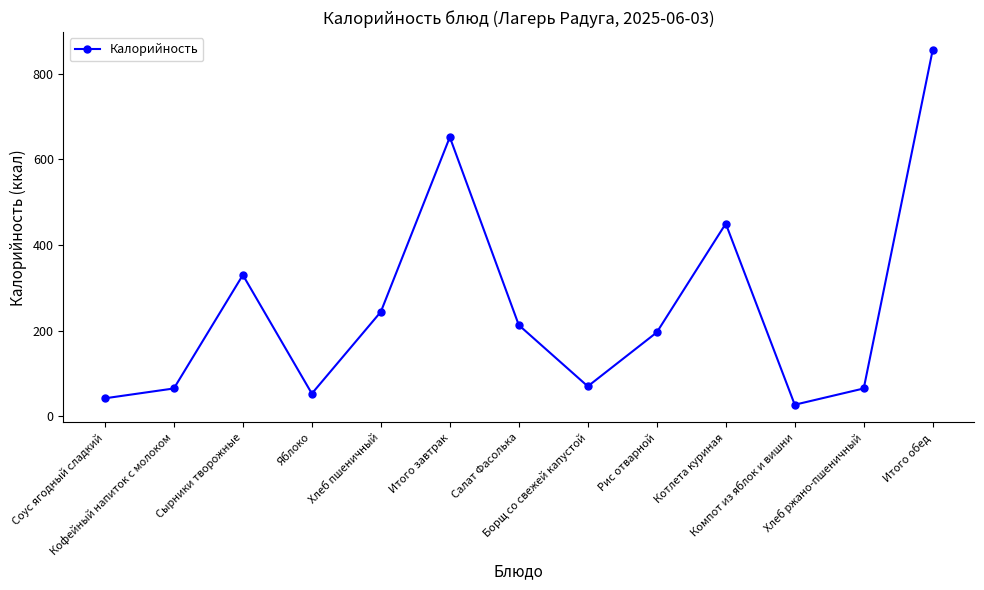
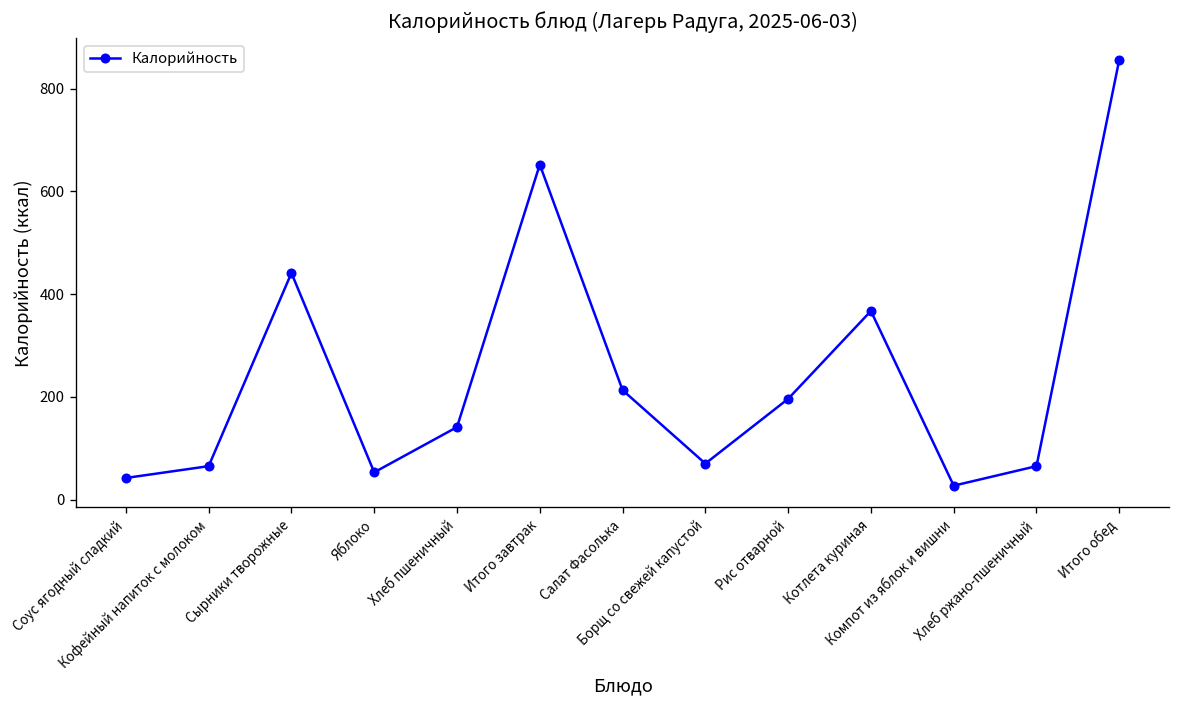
  {
    "Соус ягодный сладкий": 40,
    "Кофейный напиток с молоком": 70,
-   "Сырники творожные": 330,
+   "Сырники творожные": 440,
    "Яблоко": 50,
-   "Хлеб пшеничный": 240,
+   "Хлеб пшеничный": 140,
    "Итого завтрак": 650,
    "Салат Фасолька": 210,
    "Борщ со свежей капустой": 70,
    "Рис отварной": 200,
-   "Котлета куриная": 450,
+   "Котлета куриная": 370,
    "Компот из яблок и вишни": 30,
    "Хлеб ржано-пшеничный": 70,
    "Итого обед": 860
  }
